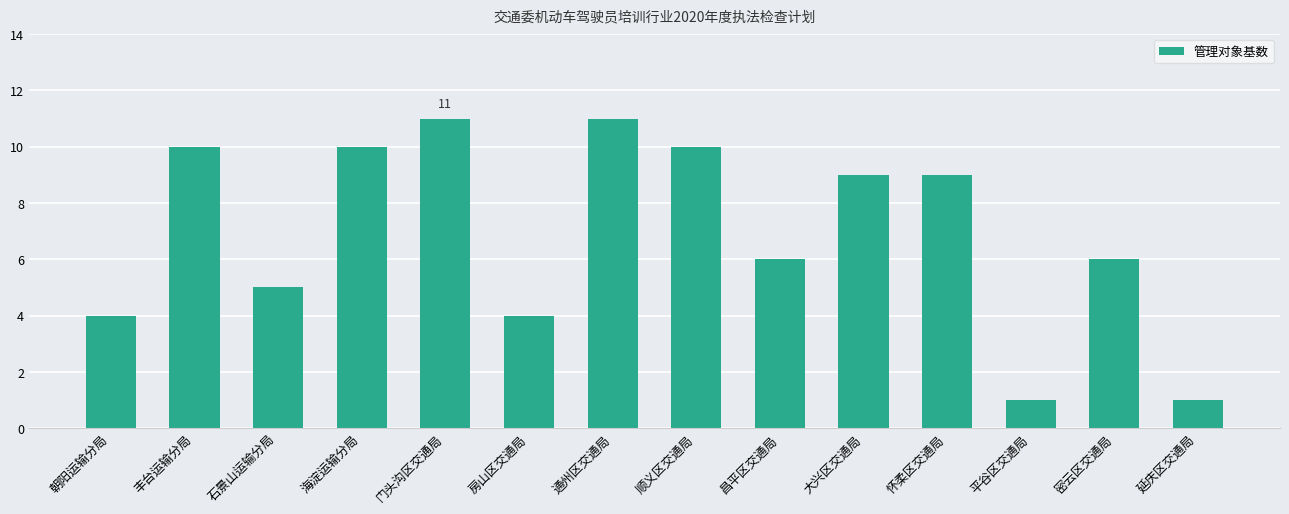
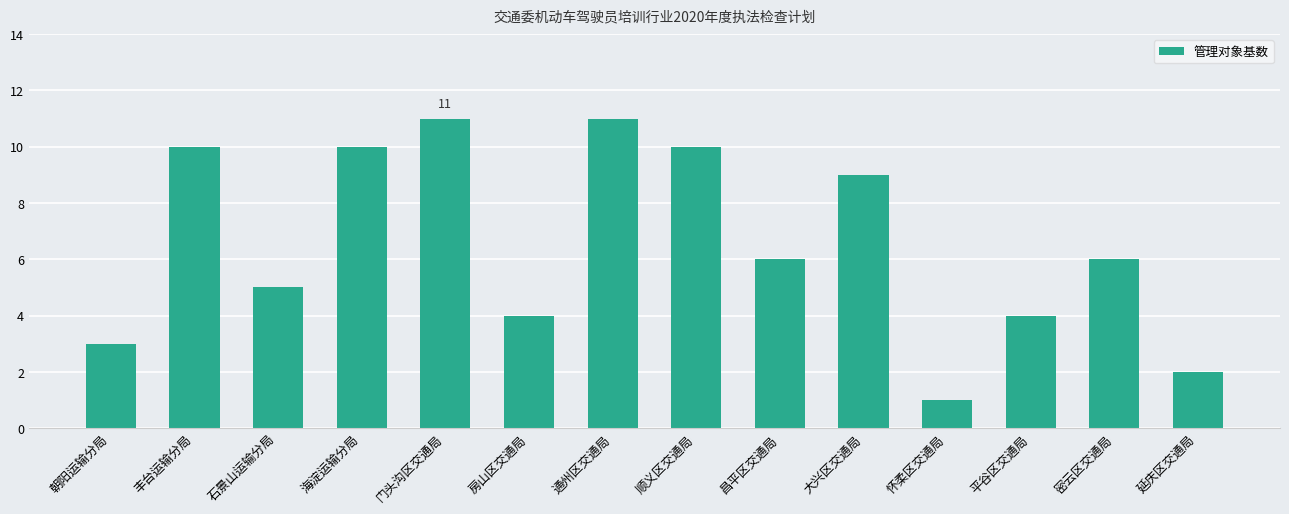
  {
-   "朝阳运输分局": 4,
+   "朝阳运输分局": 3,
    "丰台运输分局": 10,
    "石景山运输分局": 5,
    "海淀运输分局": 10,
    "房山区交通局": 4,
    "通州区交通局": 11,
    "顺义区交通局": 10,
    "昌平区交通局": 6,
    "大兴区交通局": 9,
-   "怀柔区交通局": 9,
-   "平谷区交通局": 1,
+   "怀柔区交通局": 1,
+   "平谷区交通局": 4,
    "密云区交通局": 6,
-   "延庆区交通局": 1
+   "延庆区交通局": 2
  }
